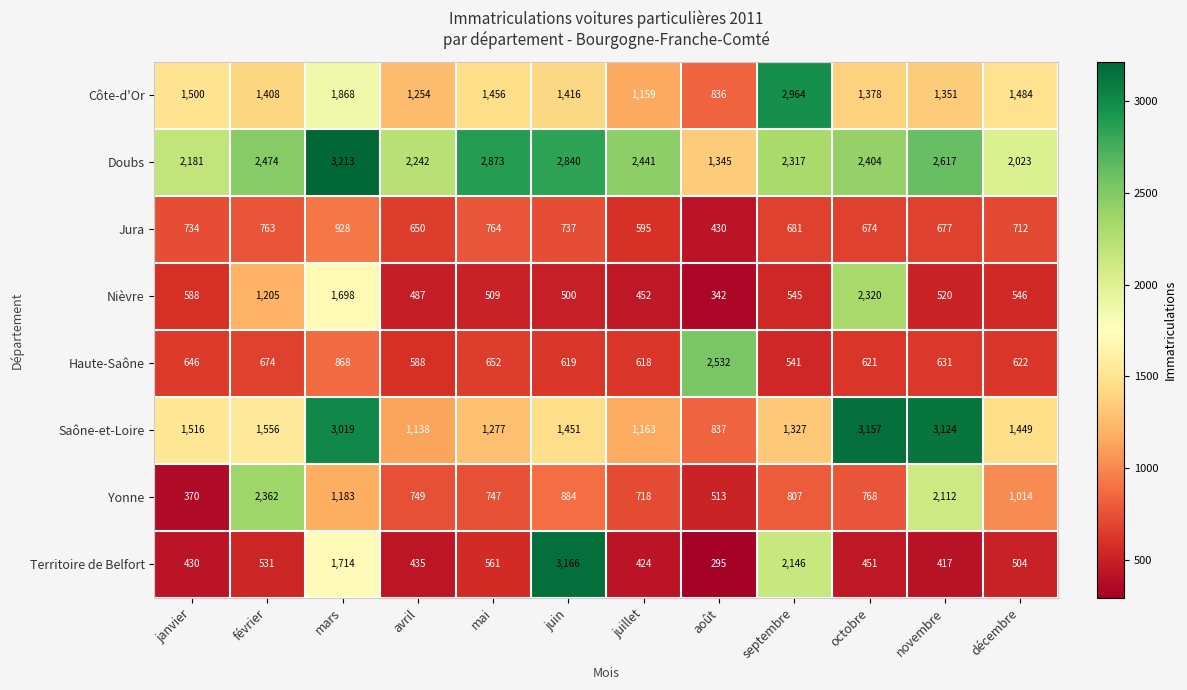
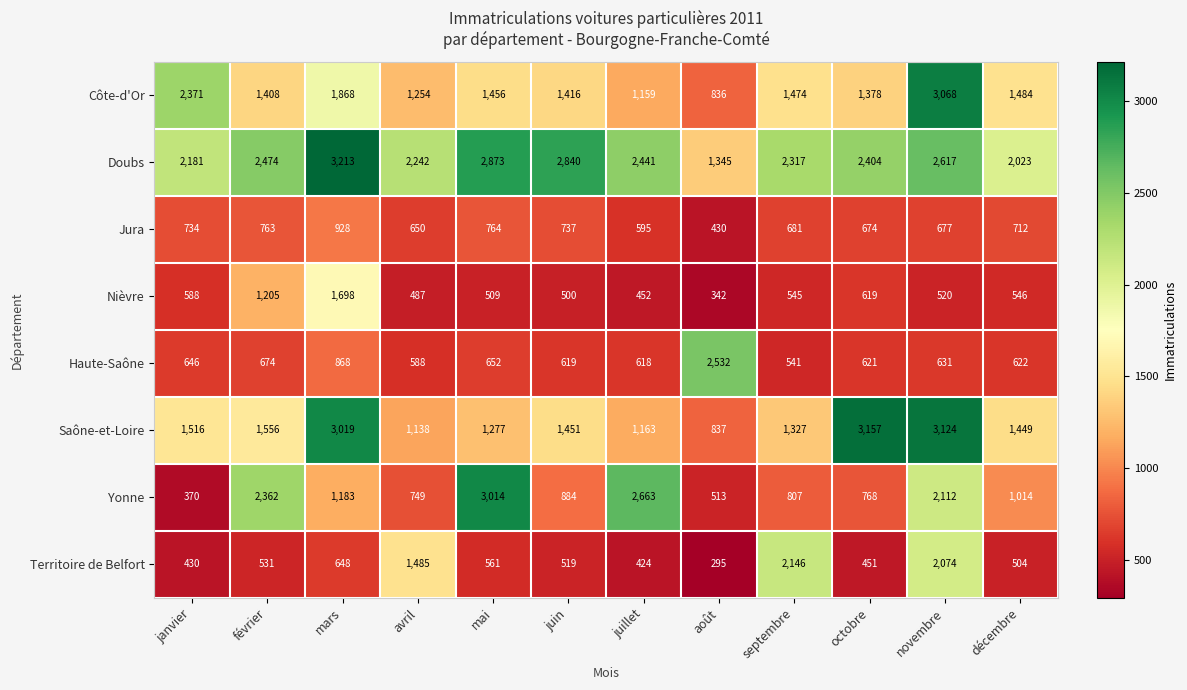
  {
    "Côte-d'Or": {
-     "janvier": "1,500",
+     "janvier": "2,371",
      "février": "1,408",
      "mars": "1,868",
      "avril": "1,254",
      "mai": "1,456",
      "juin": "1,416",
      "juillet": "1,159",
      "août": "836",
-     "septembre": "2,964",
+     "septembre": "1,474",
      "octobre": "1,378",
-     "novembre": "1,351",
+     "novembre": "3,068",
      "décembre": "1,484"
    },
    "Doubs": {
      "janvier": "2,181",
      "février": "2,474",
      "mars": "3,213",
      "avril": "2,242",
      "mai": "2,873",
      "juin": "2,840",
      "juillet": "2,441",
      "août": "1,345",
      "septembre": "2,317",
      "octobre": "2,404",
      "novembre": "2,617",
      "décembre": "2,023"
    },
    "Jura": {
      "janvier": "734",
      "février": "763",
      "mars": "928",
      "avril": "650",
      "mai": "764",
      "juin": "737",
      "juillet": "595",
      "août": "430",
      "septembre": "681",
      "octobre": "674",
      "novembre": "677",
      "décembre": "712"
    },
    "Nièvre": {
      "janvier": "588",
      "février": "1,205",
      "mars": "1,698",
      "avril": "487",
      "mai": "509",
      "juin": "500",
      "juillet": "452",
      "août": "342",
      "septembre": "545",
-     "octobre": "2,320",
+     "octobre": "619",
      "novembre": "520",
      "décembre": "546"
    },
    "Haute-Saône": {
      "janvier": "646",
      "février": "674",
      "mars": "868",
      "avril": "588",
      "mai": "652",
      "juin": "619",
      "juillet": "618",
      "août": "2,532",
      "septembre": "541",
      "octobre": "621",
      "novembre": "631",
      "décembre": "622"
    },
    "Saône-et-Loire": {
      "janvier": "1,516",
      "février": "1,556",
      "mars": "3,019",
      "avril": "1,138",
      "mai": "1,277",
      "juin": "1,451",
      "juillet": "1,163",
      "août": "837",
      "septembre": "1,327",
      "octobre": "3,157",
      "novembre": "3,124",
      "décembre": "1,449"
    },
    "Yonne": {
      "janvier": "370",
      "février": "2,362",
      "mars": "1,183",
      "avril": "749",
-     "mai": "747",
+     "mai": "3,014",
      "juin": "884",
-     "juillet": "718",
+     "juillet": "2,663",
      "août": "513",
      "septembre": "807",
      "octobre": "768",
      "novembre": "2,112",
      "décembre": "1,014"
    },
    "Territoire de Belfort": {
      "janvier": "430",
      "février": "531",
-     "mars": "1,714",
-     "avril": "435",
+     "mars": "648",
+     "avril": "1,485",
      "mai": "561",
-     "juin": "3,166",
+     "juin": "519",
      "juillet": "424",
      "août": "295",
      "septembre": "2,146",
      "octobre": "451",
-     "novembre": "417",
+     "novembre": "2,074",
      "décembre": "504"
    }
  }
